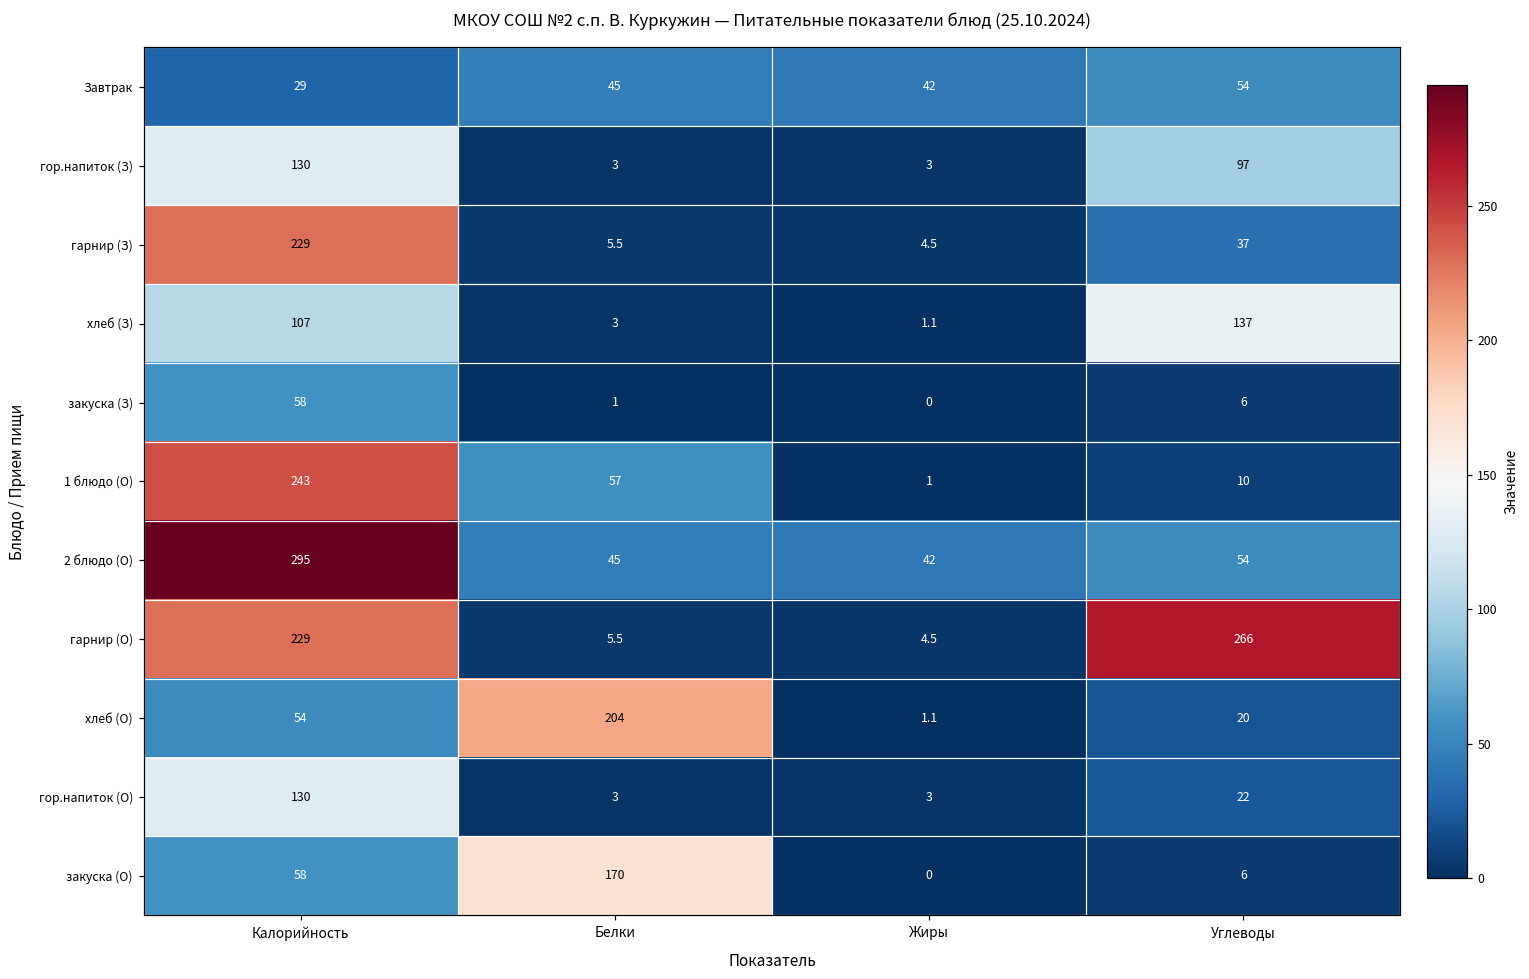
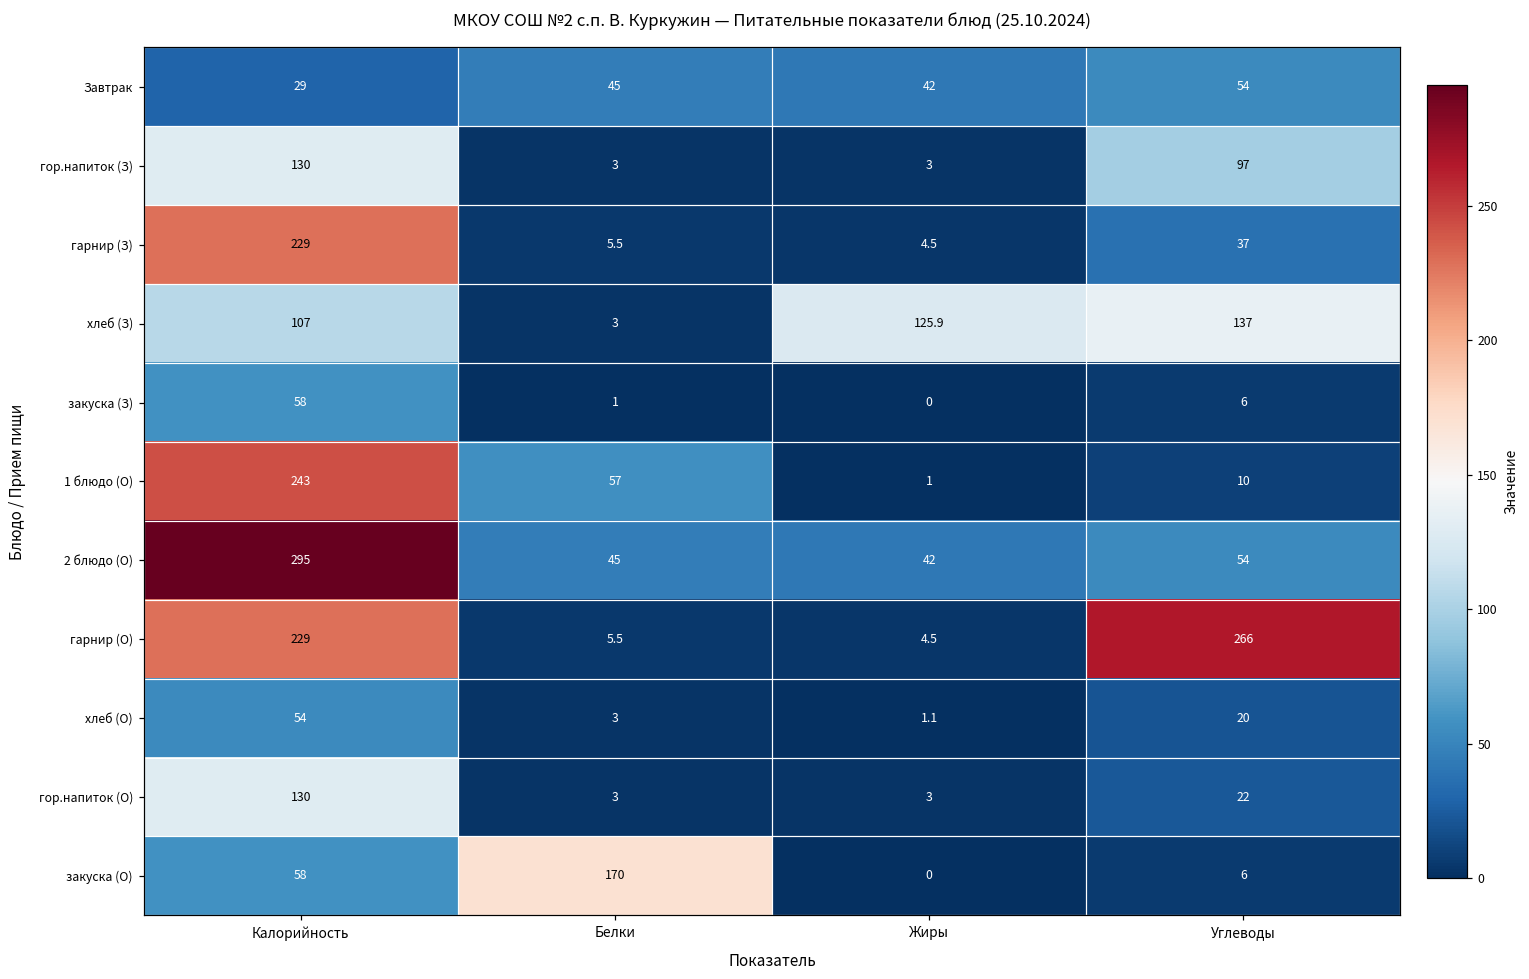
  {
    "Завтрак": {
      "Калорийность": 29,
      "Белки": 45,
      "Жиры": 42,
      "Углеводы": 54
    },
    "гор.напиток (З)": {
      "Калорийность": 130,
      "Белки": 3,
      "Жиры": 3,
      "Углеводы": 97
    },
    "гарнир (З)": {
      "Калорийность": 229,
      "Белки": 5.5,
      "Жиры": 4.5,
      "Углеводы": 37
    },
    "хлеб (З)": {
      "Калорийность": 107,
      "Белки": 3,
-     "Жиры": 1.1,
+     "Жиры": 125.9,
      "Углеводы": 137
    },
    "закуска (З)": {
      "Калорийность": 58,
      "Белки": 1,
      "Жиры": 0,
      "Углеводы": 6
    },
    "1 блюдо (О)": {
      "Калорийность": 243,
      "Белки": 57,
      "Жиры": 1,
      "Углеводы": 10
    },
    "2 блюдо (О)": {
      "Калорийность": 295,
      "Белки": 45,
      "Жиры": 42,
      "Углеводы": 54
    },
    "гарнир (О)": {
      "Калорийность": 229,
      "Белки": 5.5,
      "Жиры": 4.5,
      "Углеводы": 266
    },
    "хлеб (О)": {
      "Калорийность": 54,
-     "Белки": 204,
+     "Белки": 3,
      "Жиры": 1.1,
      "Углеводы": 20
    },
    "гор.напиток (О)": {
      "Калорийность": 130,
      "Белки": 3,
      "Жиры": 3,
      "Углеводы": 22
    },
    "закуска (О)": {
      "Калорийность": 58,
      "Белки": 170,
      "Жиры": 0,
      "Углеводы": 6
    }
  }
